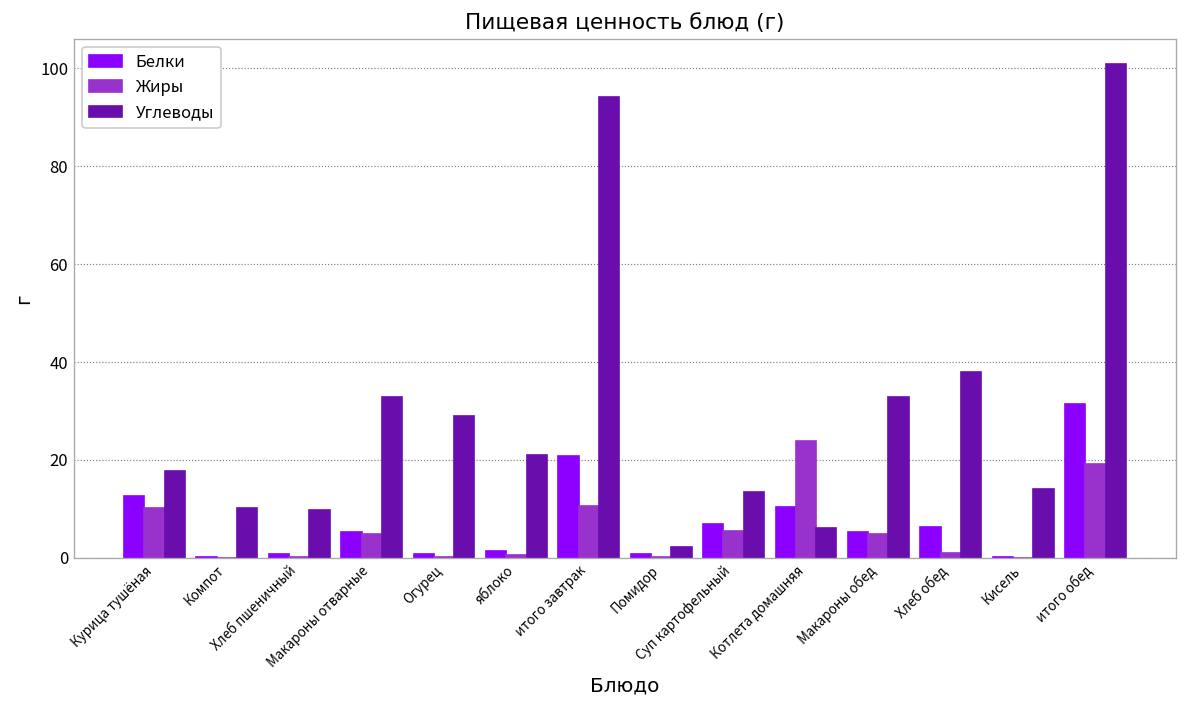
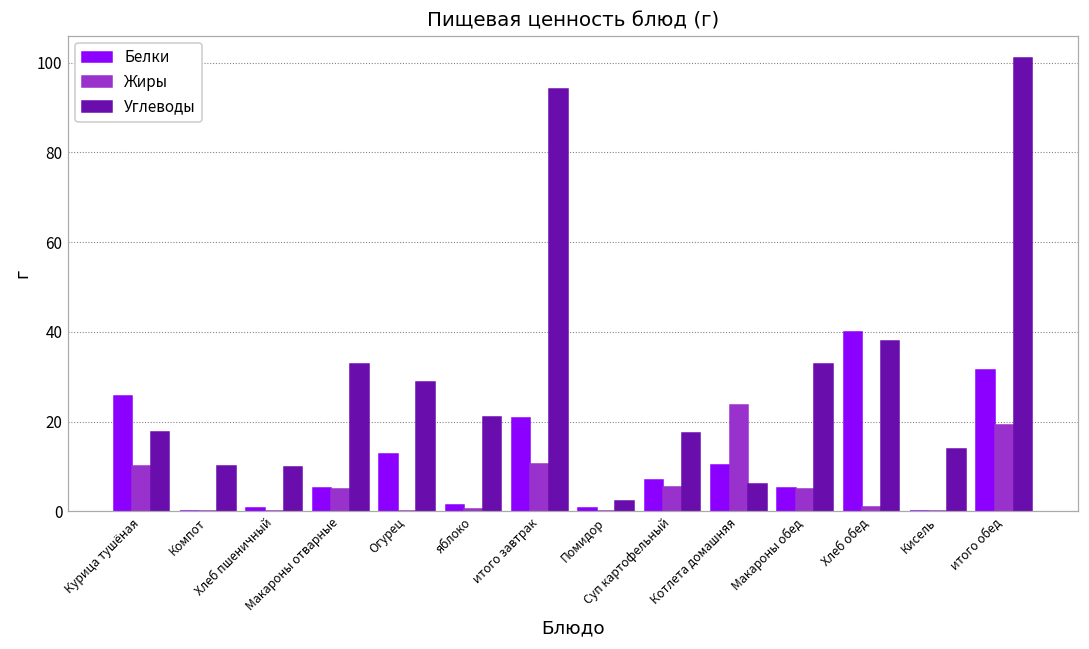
  {
    "Белки": {
-     "Курица тушёная": 13,
+     "Курица тушёная": 26,
      "Хлеб пшеничный": 1,
      "Макароны отварные": 5,
-     "Огурец": 1,
+     "Огурец": 13,
      "яблоко": 2,
      "итого завтрак": 21,
      "Помидор": 1,
      "Суп картофельный": 7,
      "Котлета домашняя": 10,
      "Макароны обед": 5,
-     "Хлеб обед": 6,
+     "Хлеб обед": 40,
      "итого обед": 32
    },
    "Жиры": {
      "Курица тушёная": 10,
      "Компот": 0,
      "Макароны отварные": 5,
      "итого завтрак": 11,
      "Суп картофельный": 5,
      "Котлета домашняя": 24,
      "Макароны обед": 5,
      "Хлеб обед": 1,
      "Кисель": 0,
      "итого обед": 19
    },
    "Углеводы": {
      "Курица тушёная": 18,
      "Компот": 10,
      "Хлеб пшеничный": 10,
      "Макароны отварные": 33,
      "Огурец": 29,
      "яблоко": 21,
      "итого завтрак": 94,
      "Помидор": 2,
-     "Суп картофельный": 13,
+     "Суп картофельный": 17,
      "Котлета домашняя": 6,
      "Макароны обед": 33,
      "Хлеб обед": 38,
      "Кисель": 14,
      "итого обед": 101
    }
  }
